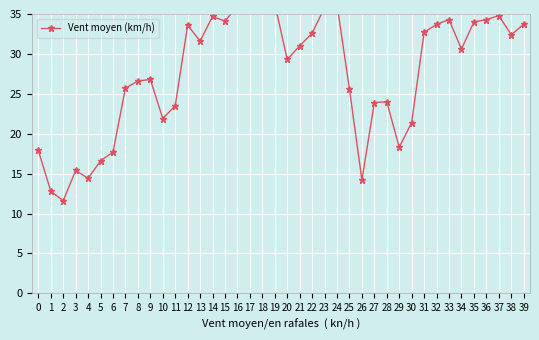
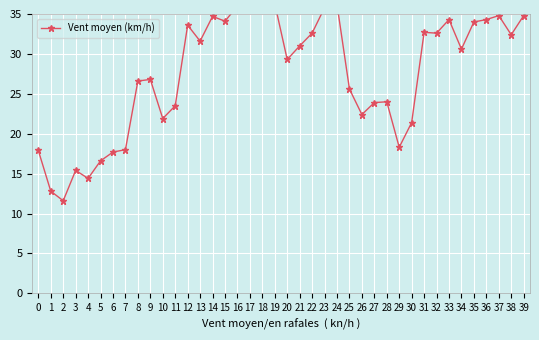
  {
    "0": 18,
    "1": 13,
    "2": 12,
    "3": 15,
    "4": 14,
    "5": 17,
    "6": 18,
-   "7": 26,
+   "7": 18,
    "8": 27,
    "9": 27,
    "10": 22,
    "11": 24,
    "12": 34,
    "13": 32,
    "14": 35,
    "15": 34,
    "20": 29,
    "21": 31,
    "22": 33,
    "25": 26,
-   "26": 14,
+   "26": 22,
    "27": 24,
    "28": 24,
    "29": 18,
    "30": 21,
    "31": 33,
-   "32": 34,
+   "32": 33,
    "33": 34,
    "34": 31,
    "35": 34,
    "36": 34,
    "37": 35,
    "38": 32,
-   "39": 34
+   "39": 35
  }
